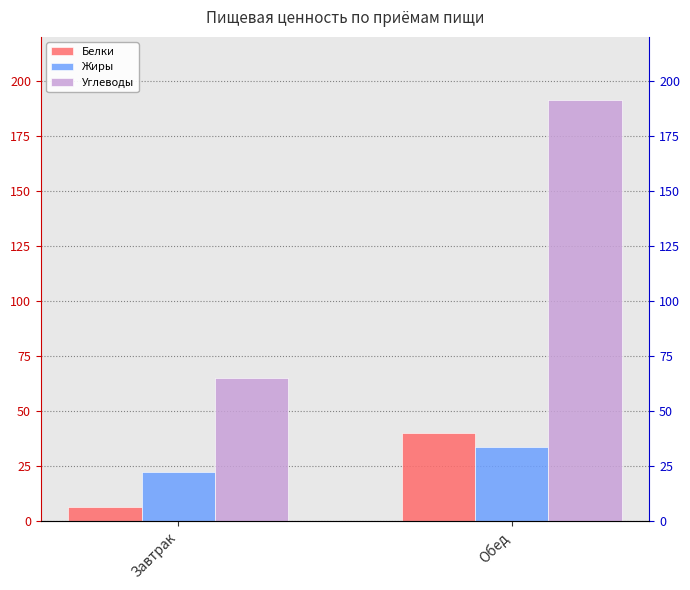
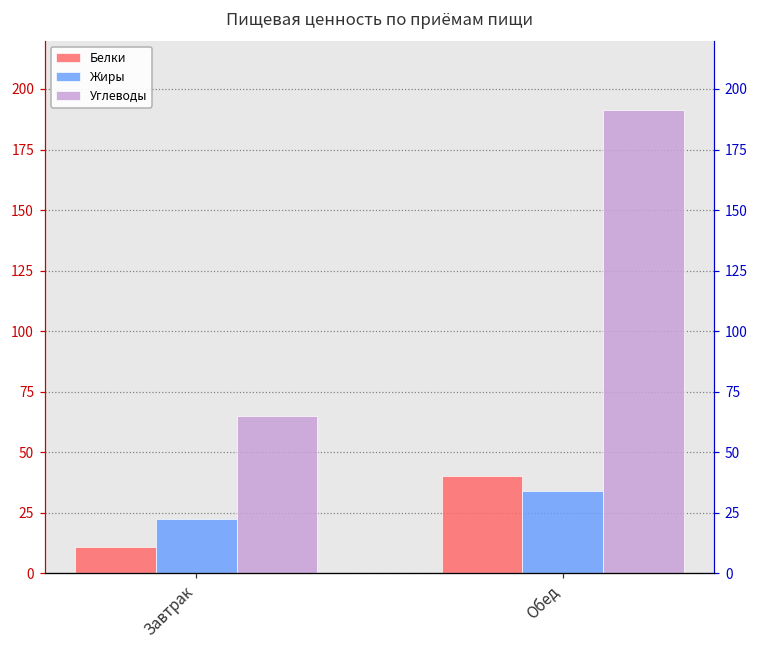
  {
    "Белки": {
-     "Завтрак": 6,
+     "Завтрак": 11,
      "Обед": 40
    },
    "Жиры": {
      "Завтрак": 23,
      "Обед": 34
    },
    "Углеводы": {
      "Завтрак": 65,
      "Обед": 191
    }
  }
